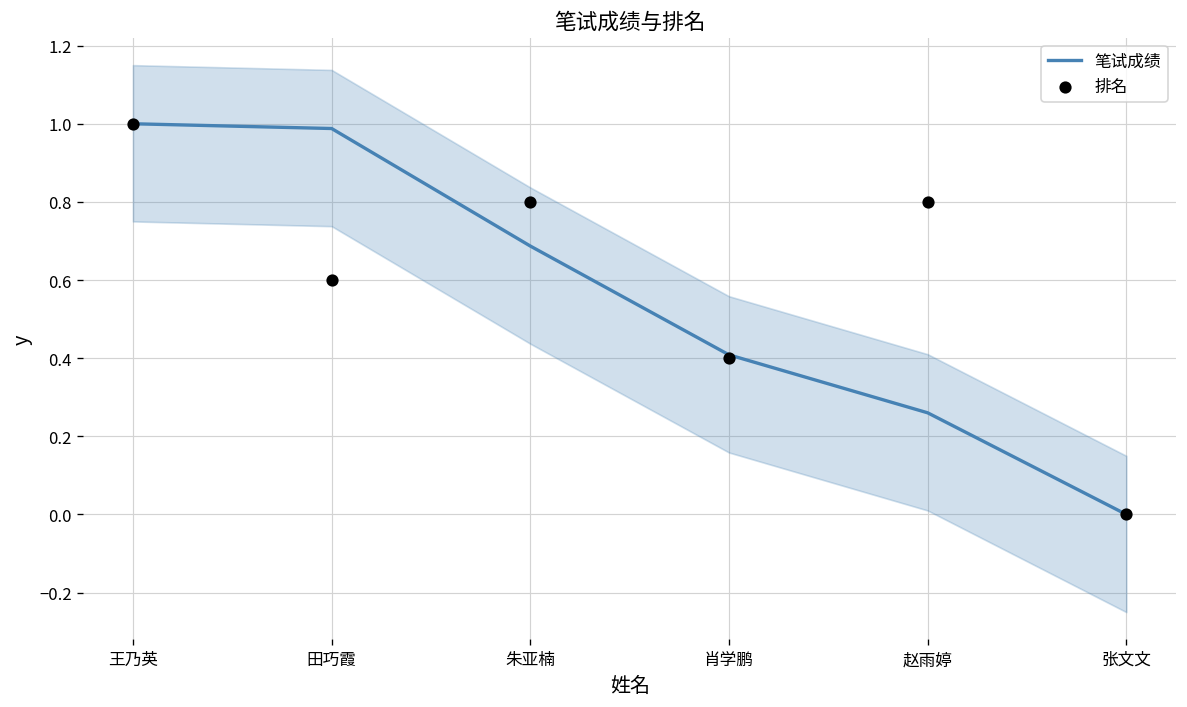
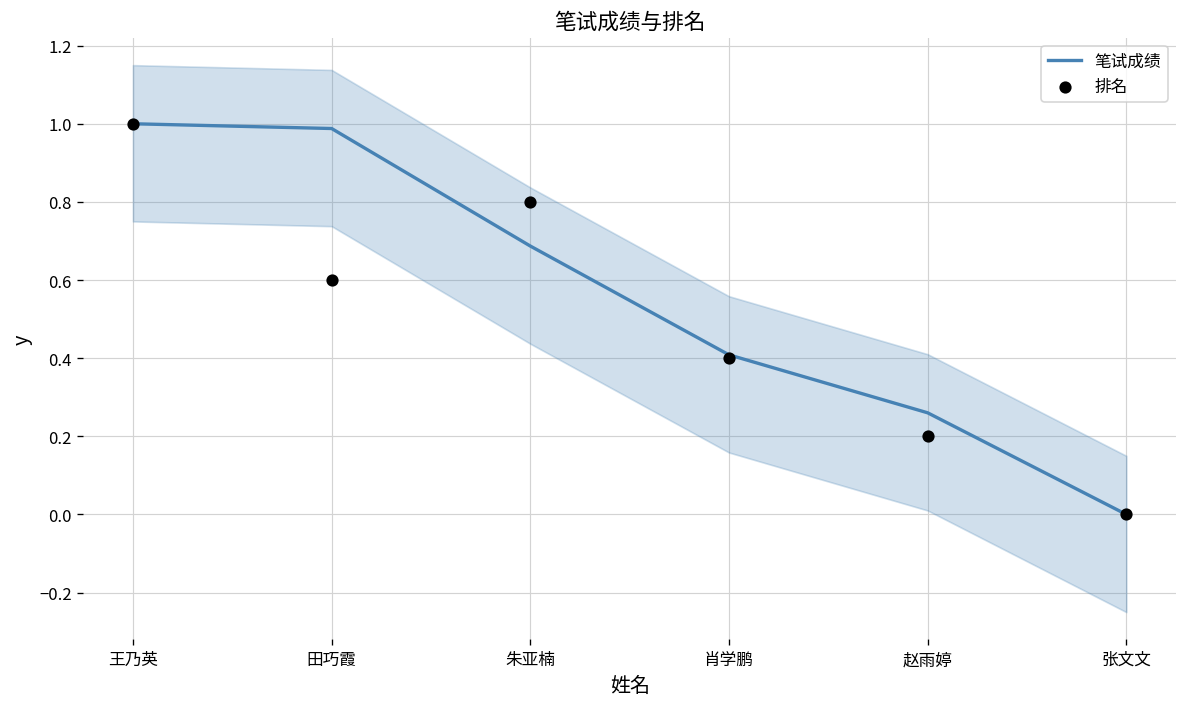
  {
    "排名": {
-     "赵雨婷": 0.80
+     "赵雨婷": 0.20
    }
  }
